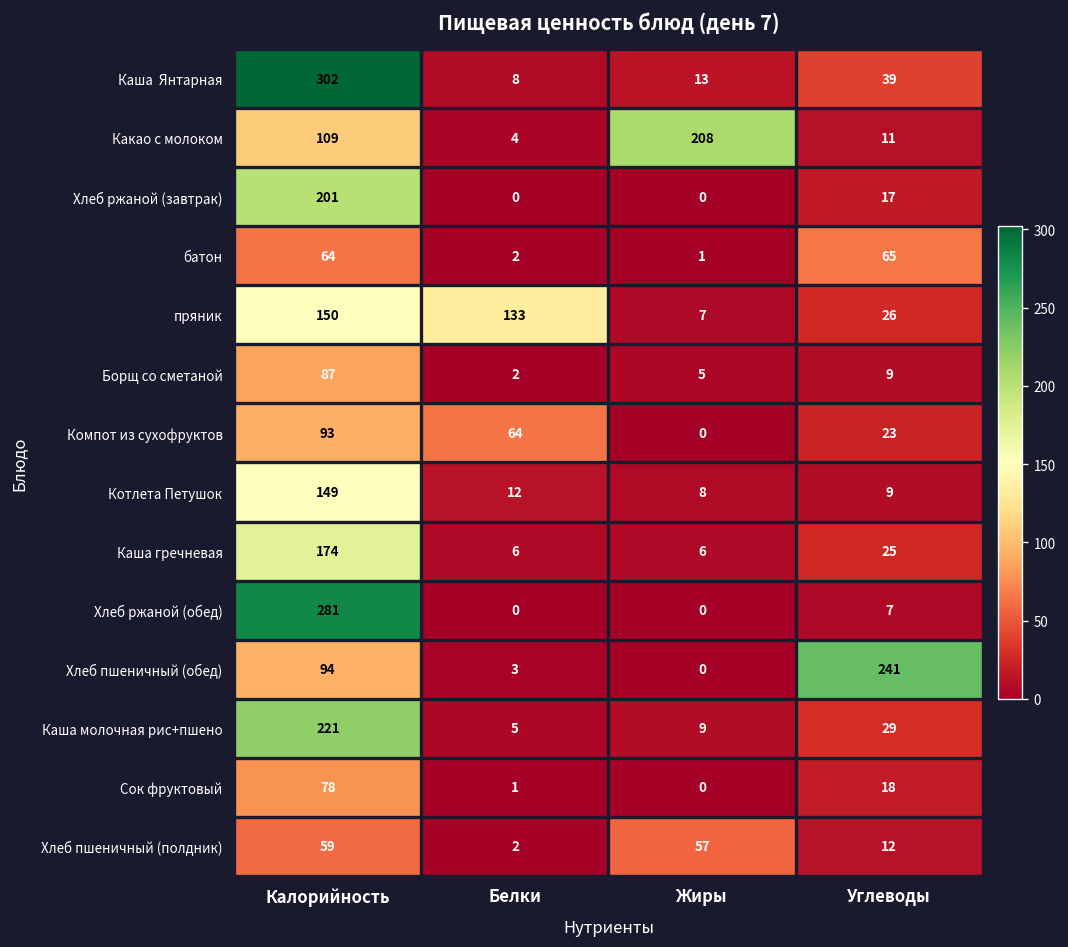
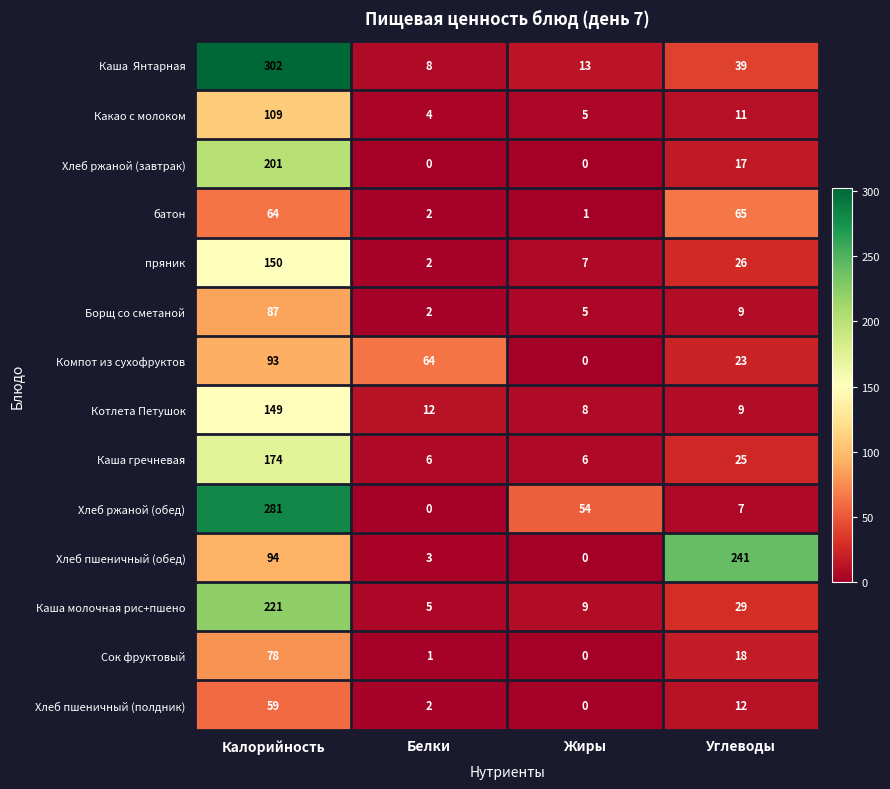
  {
    "Каша Янтарная": {
      "Калорийность": 302,
      "Белки": 8,
      "Жиры": 13,
      "Углеводы": 39
    },
    "Какао с молоком": {
      "Калорийность": 109,
      "Белки": 4,
-     "Жиры": 208,
+     "Жиры": 5,
      "Углеводы": 11
    },
    "Хлеб ржаной (завтрак)": {
      "Калорийность": 201,
      "Белки": 0,
      "Жиры": 0,
      "Углеводы": 17
    },
    "батон": {
      "Калорийность": 64,
      "Белки": 2,
      "Жиры": 1,
      "Углеводы": 65
    },
    "пряник": {
      "Калорийность": 150,
-     "Белки": 133,
+     "Белки": 2,
      "Жиры": 7,
      "Углеводы": 26
    },
    "Борщ со сметаной": {
      "Калорийность": 87,
      "Белки": 2,
      "Жиры": 5,
      "Углеводы": 9
    },
    "Компот из сухофруктов": {
      "Калорийность": 93,
      "Белки": 64,
      "Жиры": 0,
      "Углеводы": 23
    },
    "Котлета Петушок": {
      "Калорийность": 149,
      "Белки": 12,
      "Жиры": 8,
      "Углеводы": 9
    },
    "Каша гречневая": {
      "Калорийность": 174,
      "Белки": 6,
      "Жиры": 6,
      "Углеводы": 25
    },
    "Хлеб ржаной (обед)": {
      "Калорийность": 281,
      "Белки": 0,
-     "Жиры": 0,
+     "Жиры": 54,
      "Углеводы": 7
    },
    "Хлеб пшеничный (обед)": {
      "Калорийность": 94,
      "Белки": 3,
      "Жиры": 0,
      "Углеводы": 241
    },
    "Каша молочная рис+пшено": {
      "Калорийность": 221,
      "Белки": 5,
      "Жиры": 9,
      "Углеводы": 29
    },
    "Сок фруктовый": {
      "Калорийность": 78,
      "Белки": 1,
      "Жиры": 0,
      "Углеводы": 18
    },
    "Хлеб пшеничный (полдник)": {
      "Калорийность": 59,
      "Белки": 2,
-     "Жиры": 57,
+     "Жиры": 0,
      "Углеводы": 12
    }
  }
